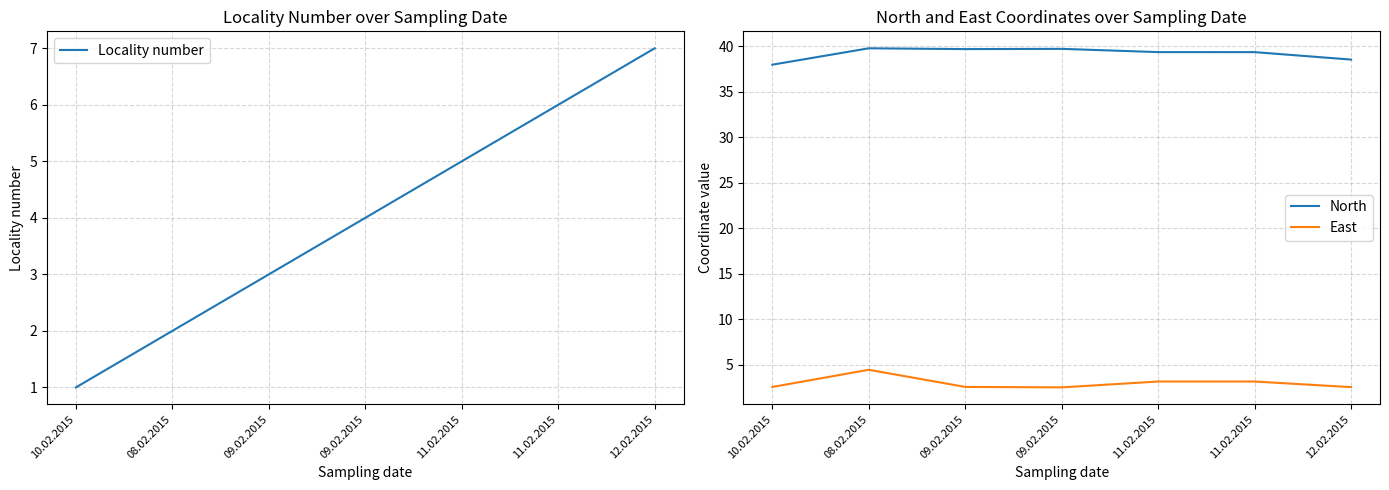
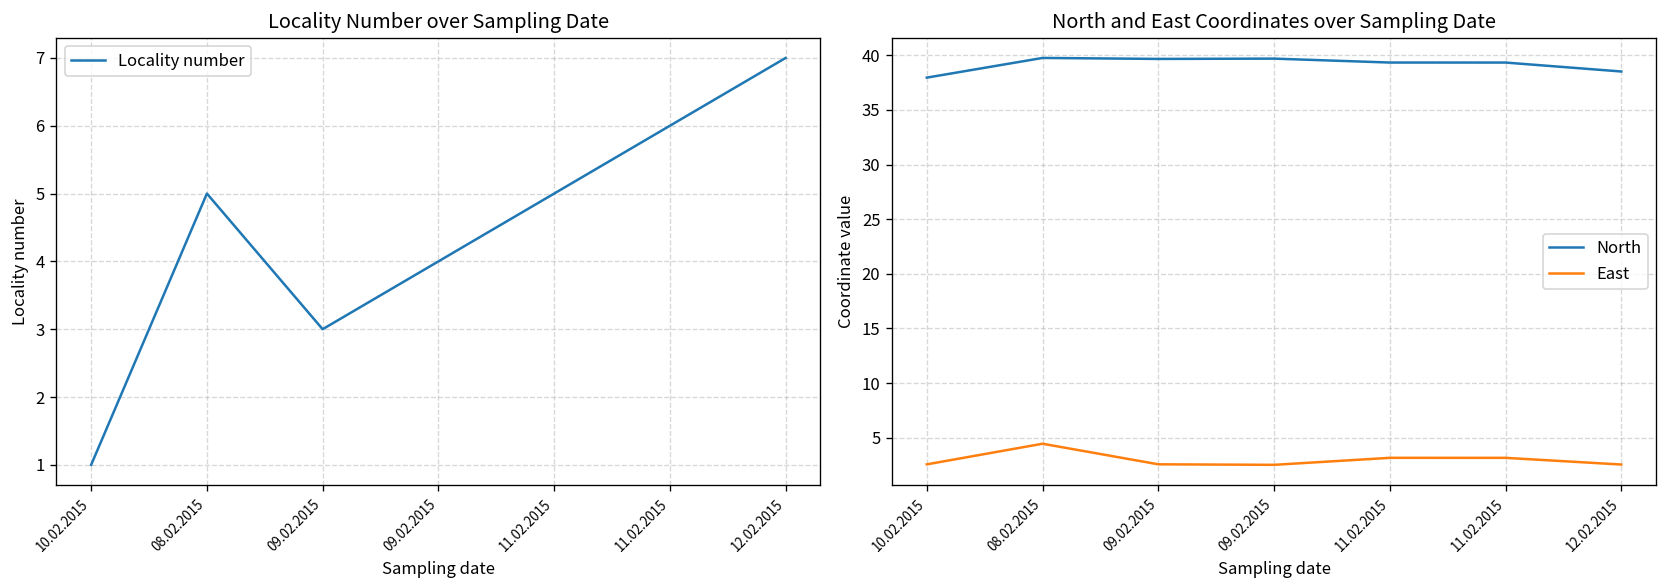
  {
    "Locality Number over Sampling Date": {
      "10.02.2015": 1,
-     "08.02.2015": 2,
+     "08.02.2015": 5,
      "12.02.2015": 7
    },
    "North and East Coordinates over Sampling Date": {
      "North": {
        "10.02.2015": 38,
        "08.02.2015": 40,
        "12.02.2015": 39
      },
      "East": {
        "10.02.2015": 3,
        "08.02.2015": 4,
        "12.02.2015": 3
      }
    }
  }
